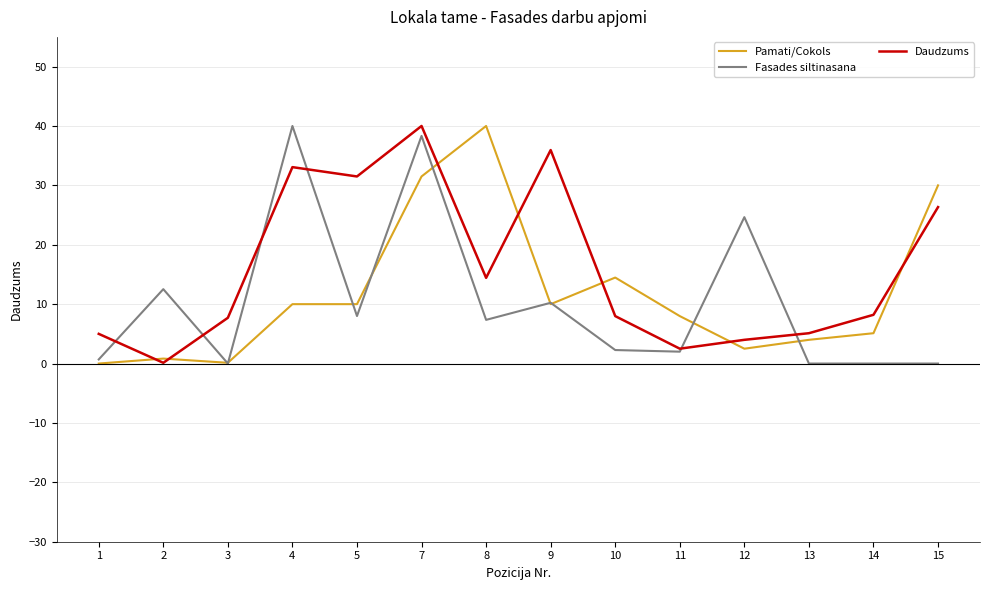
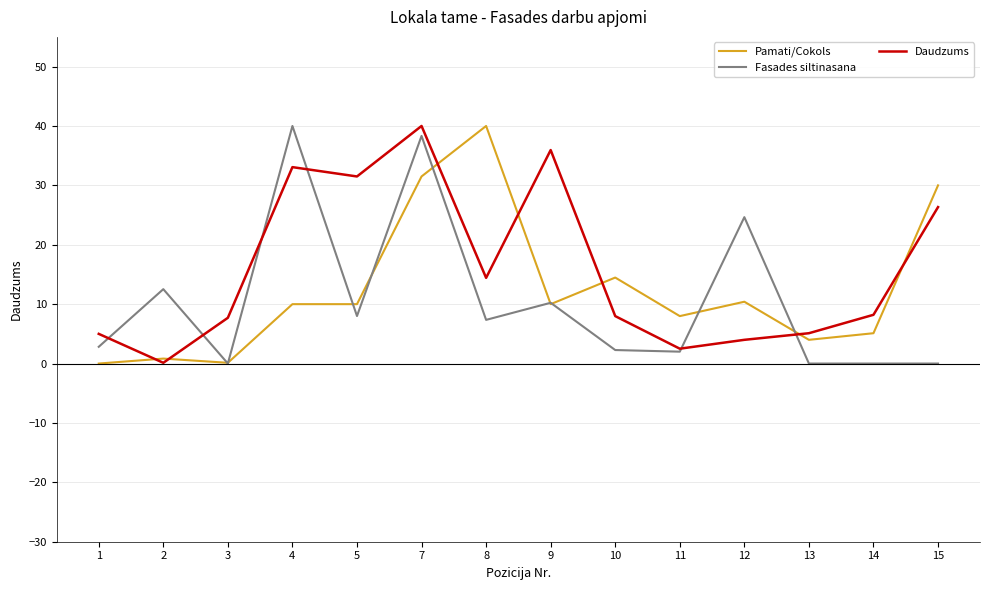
  {
    "Pamati/Cokols": {
      "1": 0,
      "2": 1,
      "4": 10,
      "5": 10,
      "7": 32,
      "8": 40,
      "10": 14,
      "11": 8,
-     "12": 3,
+     "12": 10,
      "13": 4,
      "14": 5,
      "15": 30
    },
    "Fasades siltinasana": {
-     "1": 1,
+     "1": 3,
      "2": 13,
      "4": 40,
      "5": 8,
      "7": 38,
      "8": 7,
      "10": 2,
      "11": 2,
      "12": 25,
      "13": 0,
      "14": 0,
      "15": 0
    },
    "Daudzums": {
      "1": 5,
      "2": 0,
      "3": 8,
      "4": 33,
      "5": 32,
      "7": 40,
      "8": 14,
      "9": 36,
      "10": 8,
      "11": 3,
      "12": 4,
      "13": 5,
      "14": 8,
      "15": 26
    }
  }
